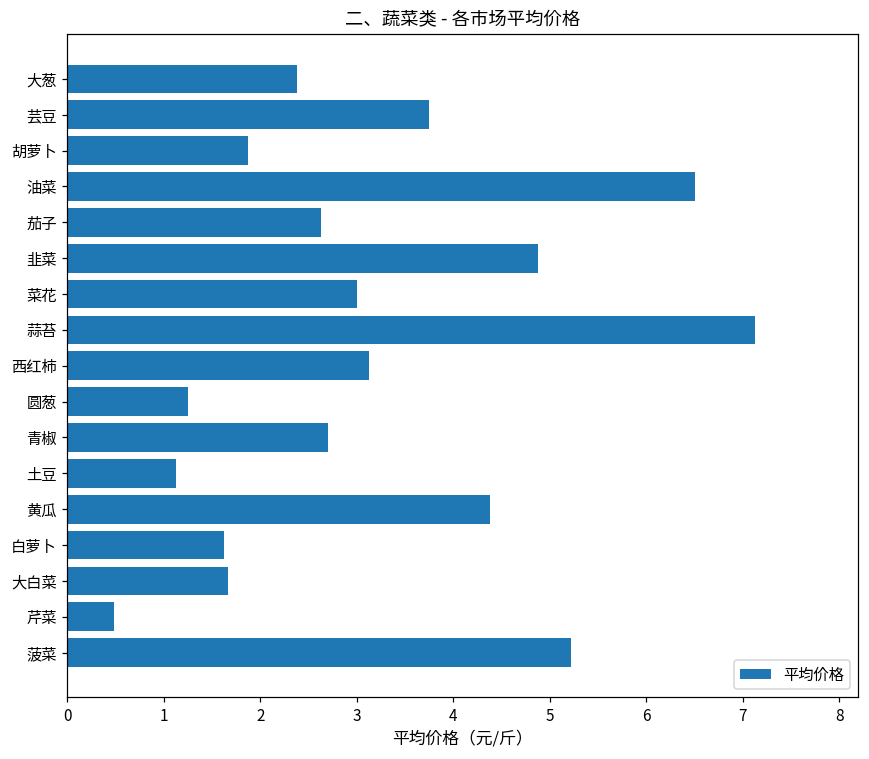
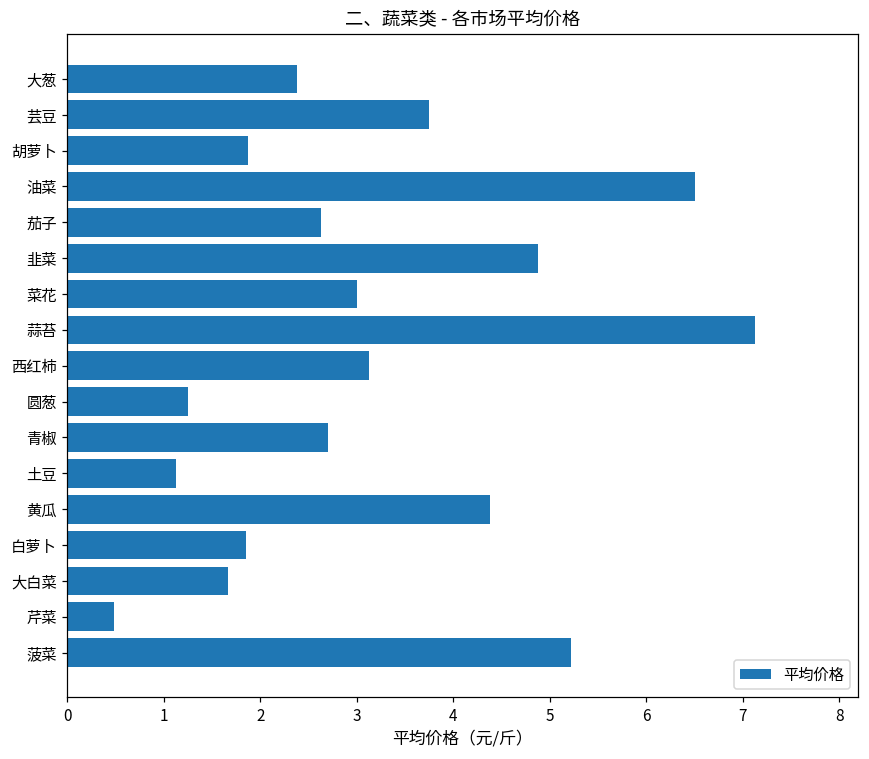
  {
    "大葱": 2.4,
    "芸豆": 3.8,
    "胡萝卜": 1.9,
    "油菜": 6.5,
    "茄子": 2.6,
    "韭菜": 4.9,
    "菜花": 3.0,
    "蒜苔": 7.1,
    "西红柿": 3.1,
    "圆葱": 1.3,
    "青椒": 2.7,
    "土豆": 1.1,
    "黄瓜": 4.4,
-   "白萝卜": 1.6,
+   "白萝卜": 1.9,
    "大白菜": 1.7,
    "芹菜": 0.5,
    "菠菜": 5.2
  }
